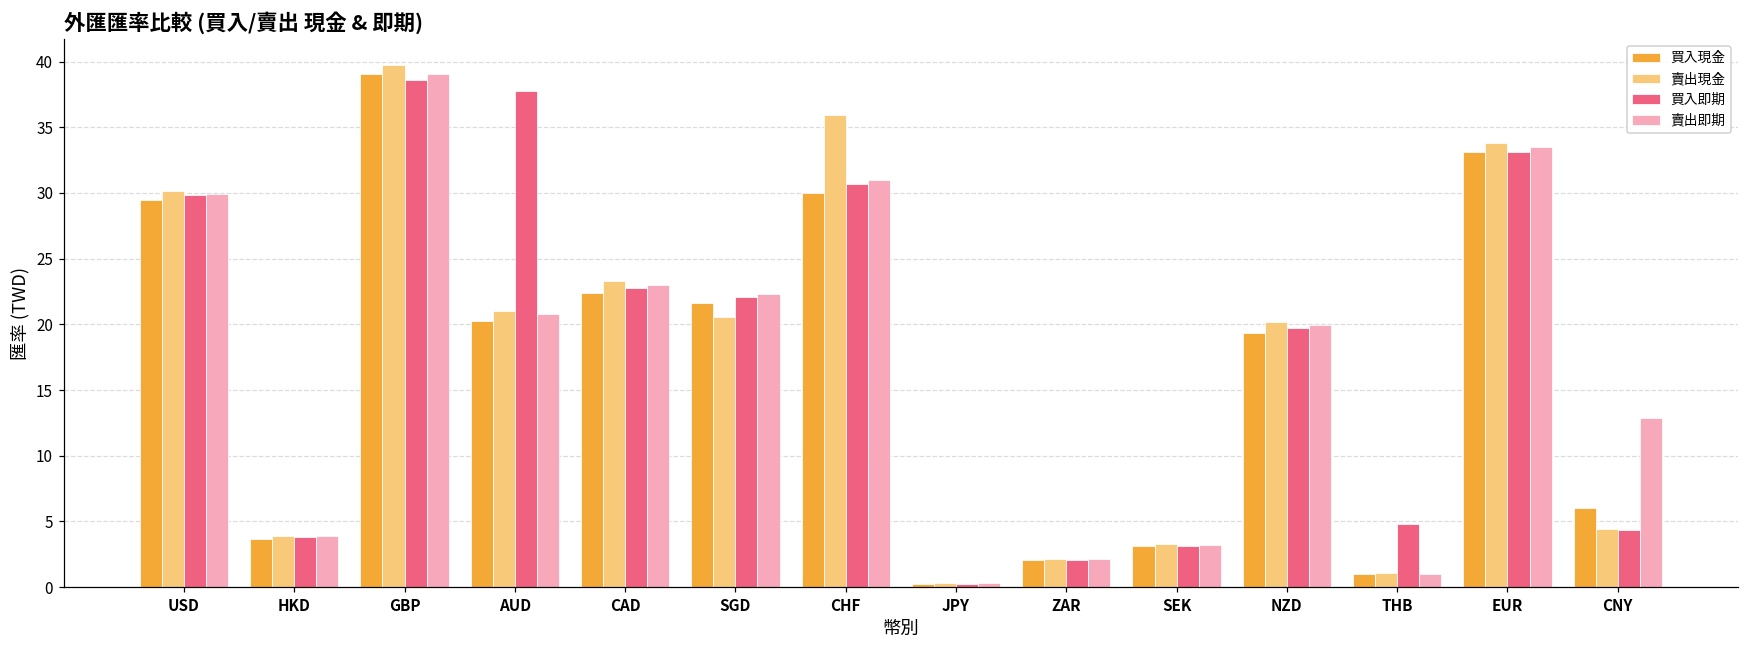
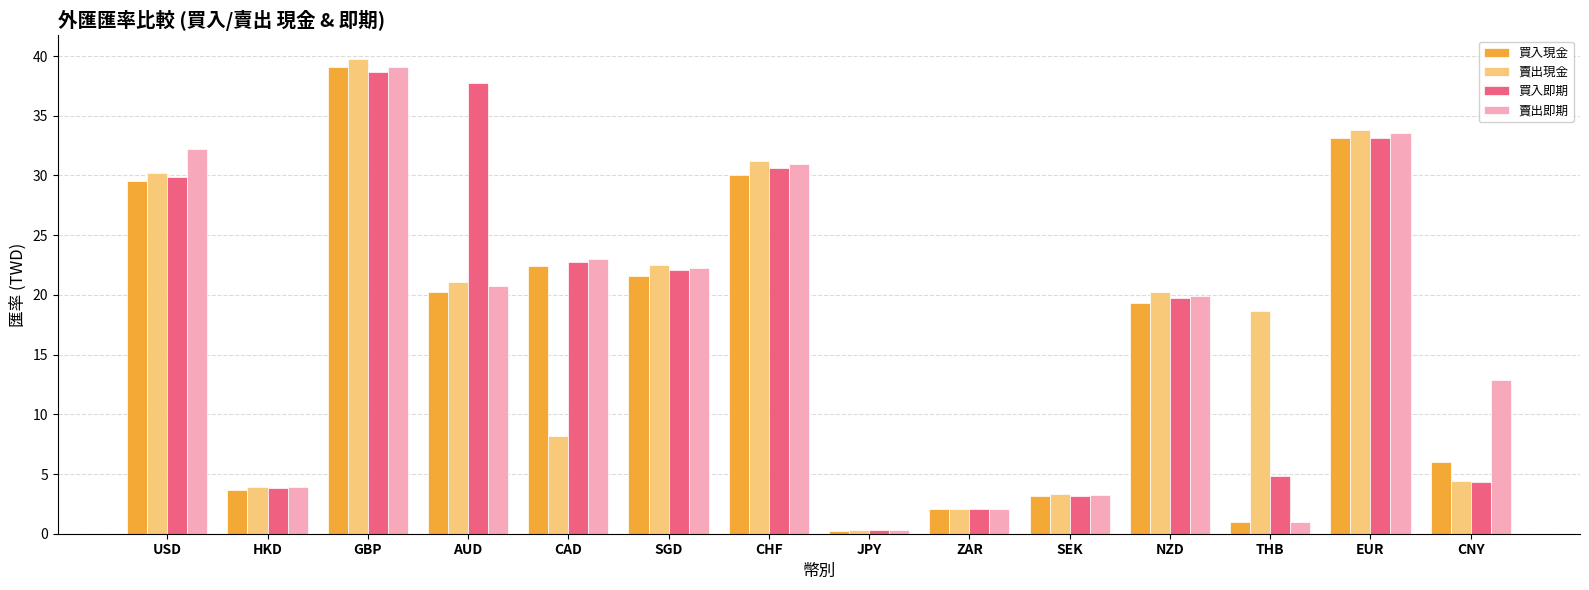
  {
    "買入現金": {
      "USD": 29.5,
      "HKD": 3.7,
      "GBP": 39.1,
      "AUD": 20.3,
      "CAD": 22.4,
      "SGD": 21.6,
      "CHF": 30.0,
      "JPY": 0.3,
      "ZAR": 2.0,
      "SEK": 3.1,
      "NZD": 19.4,
      "THB": 1.0,
      "EUR": 33.1,
      "CNY": 6.0
    },
    "賣出現金": {
      "USD": 30.2,
      "HKD": 3.9,
      "GBP": 39.7,
      "AUD": 21.1,
-     "CAD": 23.3,
-     "SGD": 20.6,
-     "CHF": 35.9,
+     "CAD": 8.2,
+     "SGD": 22.5,
+     "CHF": 31.2,
      "JPY": 0.3,
      "ZAR": 2.1,
      "SEK": 3.3,
      "NZD": 20.2,
-     "THB": 1.1,
+     "THB": 18.6,
      "EUR": 33.8,
      "CNY": 4.4
    },
    "買入即期": {
      "USD": 29.8,
      "HKD": 3.8,
      "GBP": 38.6,
      "AUD": 37.8,
      "CAD": 22.8,
      "SGD": 22.1,
      "CHF": 30.7,
      "JPY": 0.3,
      "ZAR": 2.0,
      "SEK": 3.1,
      "NZD": 19.7,
      "THB": 4.8,
      "EUR": 33.1,
      "CNY": 4.3
    },
    "賣出即期": {
-     "USD": 29.9,
+     "USD": 32.2,
      "HKD": 3.9,
      "GBP": 39.0,
      "AUD": 20.8,
      "CAD": 23.0,
      "SGD": 22.3,
      "CHF": 31.0,
      "JPY": 0.3,
      "ZAR": 2.1,
      "SEK": 3.2,
      "NZD": 19.9,
      "THB": 1.0,
      "EUR": 33.5,
      "CNY": 12.9
    }
  }
